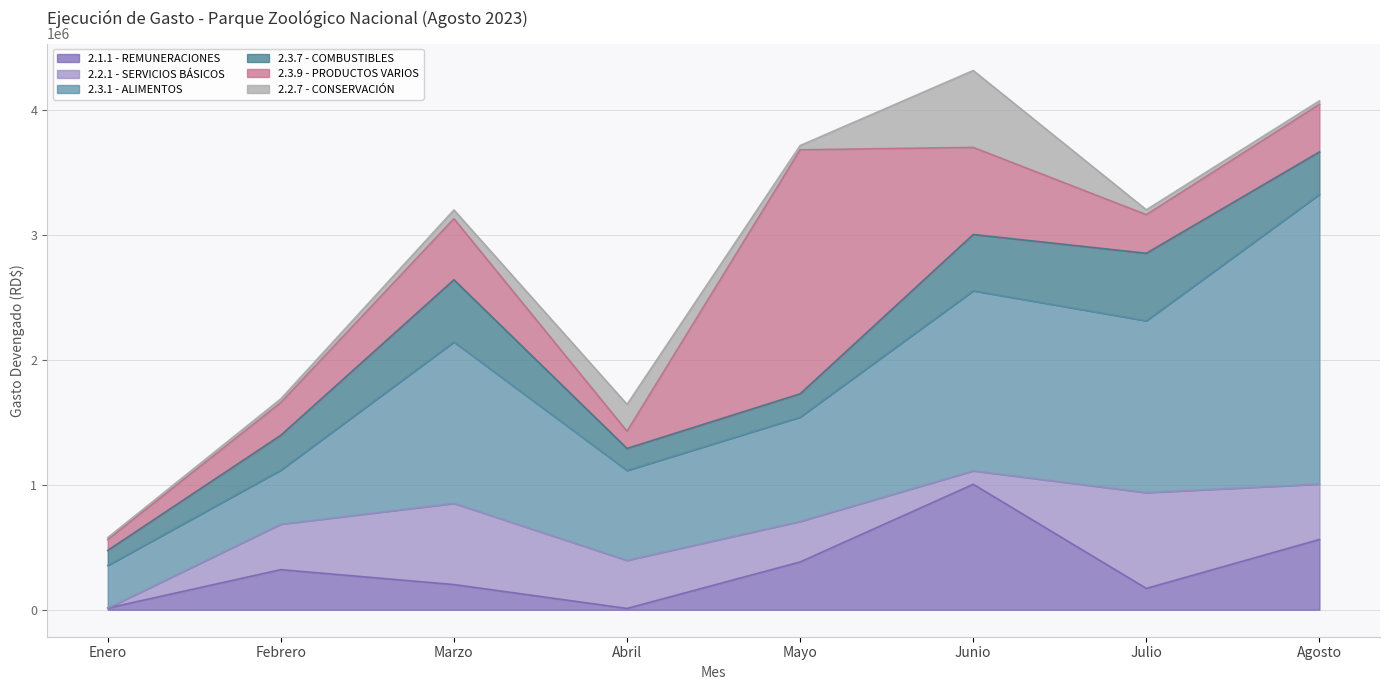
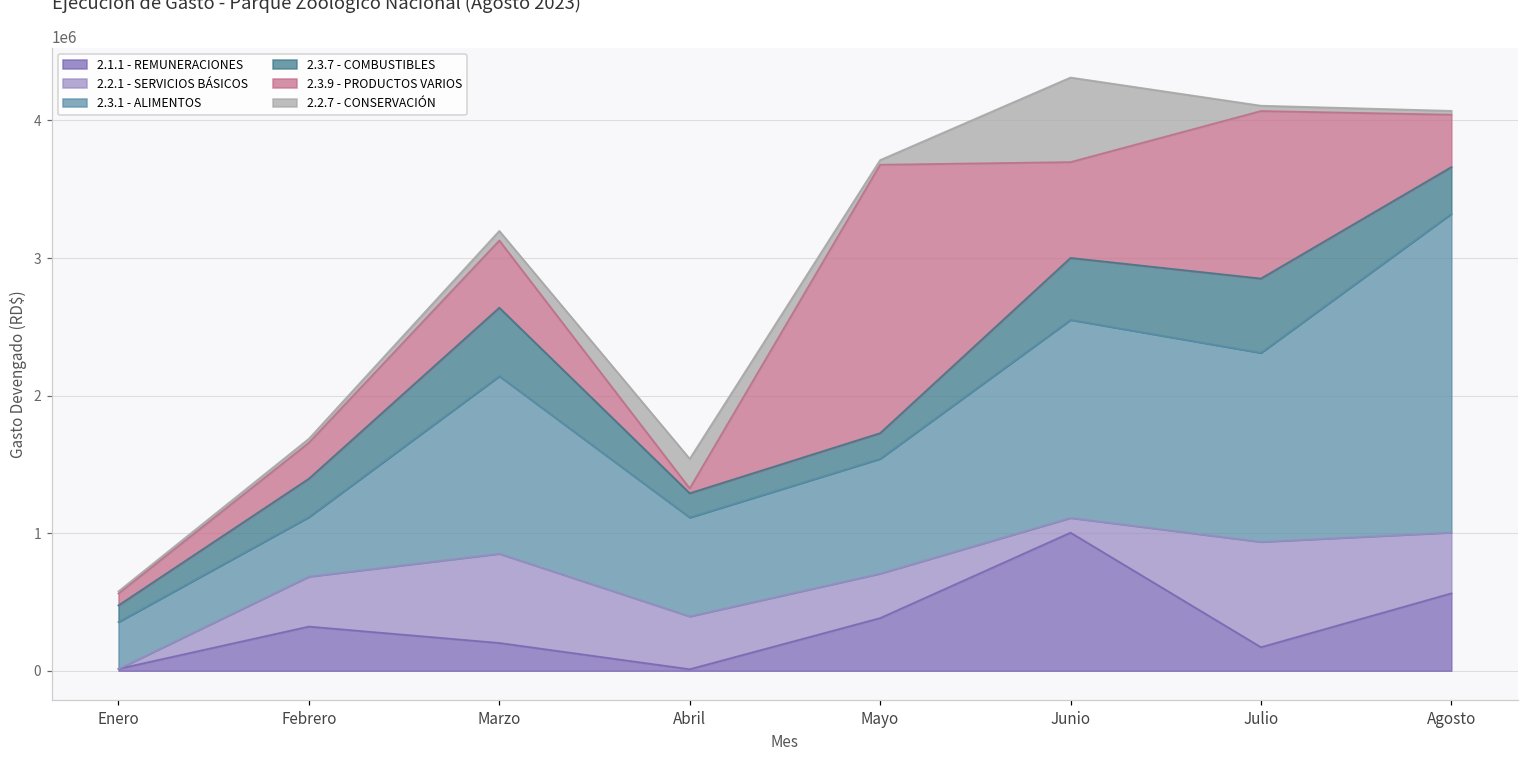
  {
    "2.3.9 - PRODUCTOS VARIOS": {
      "Febrero": 260000,
      "Marzo": 490000,
-     "Abril": 140000,
+     "Abril": 40000,
      "Mayo": 1950000,
      "Junio": 700000,
-     "Julio": 310000,
+     "Julio": 1220000,
      "Agosto": 380000
    }
  }
